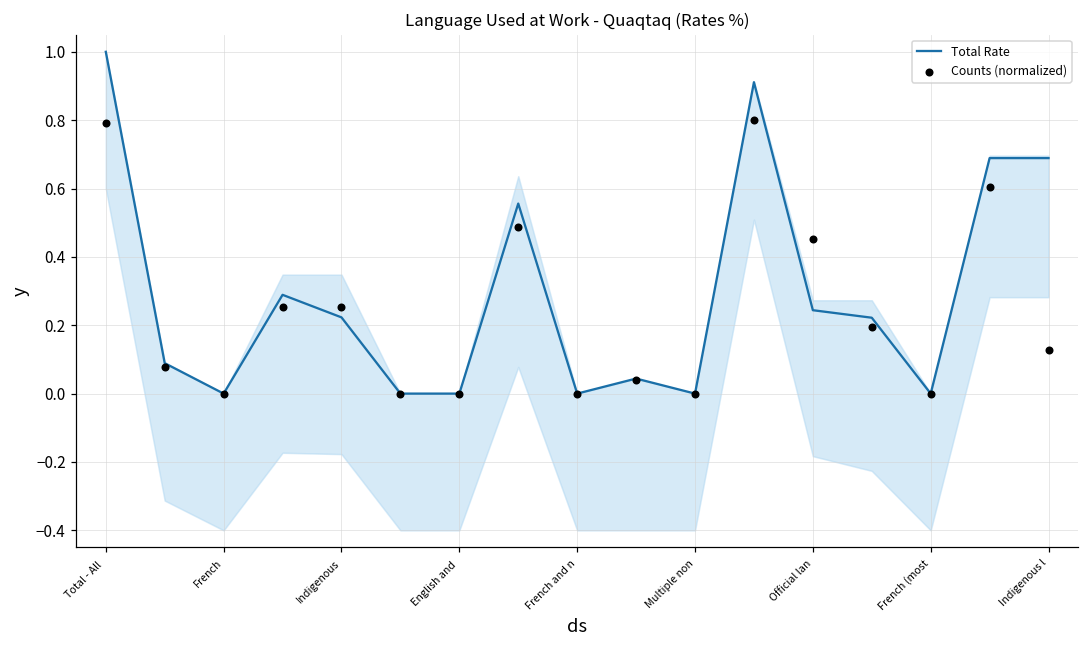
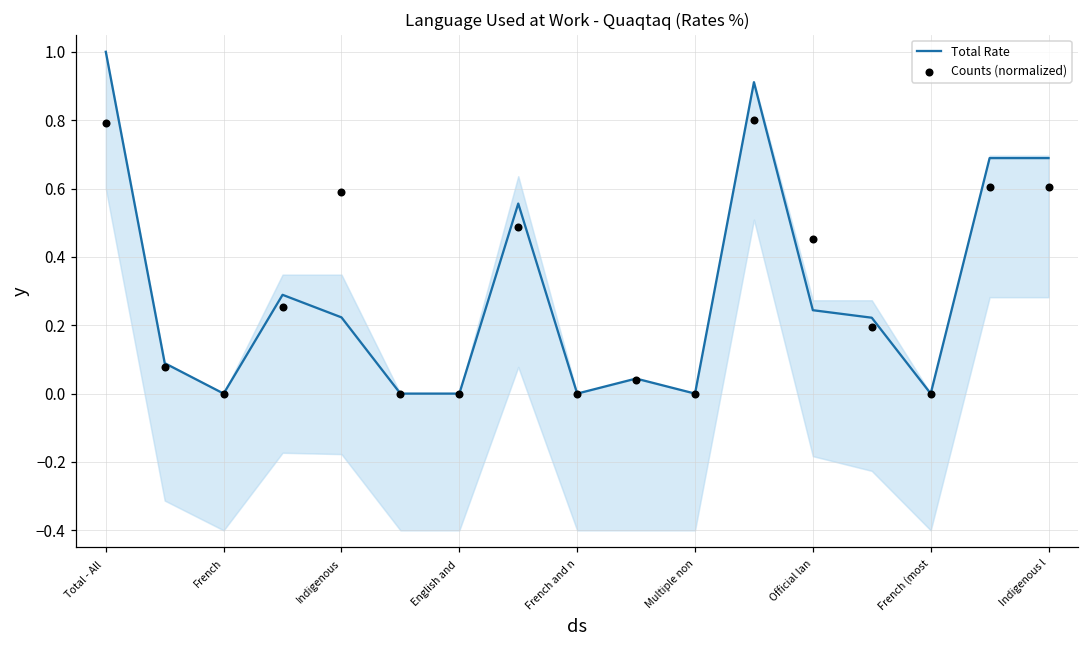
  {
    "Total Rate": {
      "Indigenous": 0.22,
      "Official lan": 0.24
    },
    "Counts (normalized)": {
-     "Indigenous": 0.25,
-     "Indigenous l": 0.13
+     "Indigenous": 0.59,
+     "Indigenous l": 0.60
    }
  }
